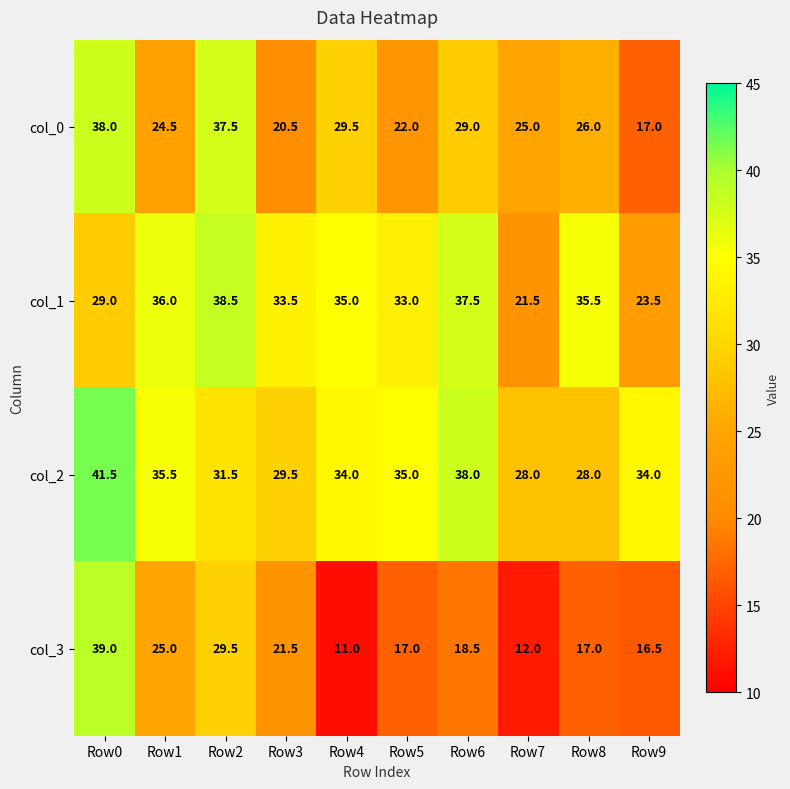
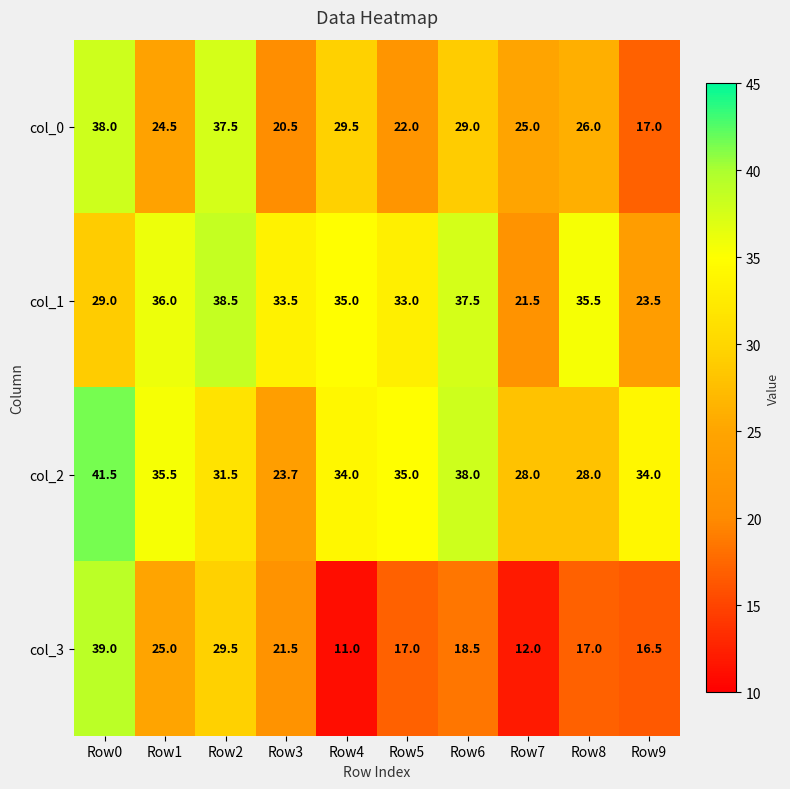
  {
    "col_0": {
      "Row0": 38.0,
      "Row1": 24.5,
      "Row2": 37.5,
      "Row3": 20.5,
      "Row4": 29.5,
      "Row5": 22.0,
      "Row6": 29.0,
      "Row7": 25.0,
      "Row8": 26.0,
      "Row9": 17.0
    },
    "col_1": {
      "Row0": 29.0,
      "Row1": 36.0,
      "Row2": 38.5,
      "Row3": 33.5,
      "Row4": 35.0,
      "Row5": 33.0,
      "Row6": 37.5,
      "Row7": 21.5,
      "Row8": 35.5,
      "Row9": 23.5
    },
    "col_2": {
      "Row0": 41.5,
      "Row1": 35.5,
      "Row2": 31.5,
-     "Row3": 29.5,
+     "Row3": 23.7,
      "Row4": 34.0,
      "Row5": 35.0,
      "Row6": 38.0,
      "Row7": 28.0,
      "Row8": 28.0,
      "Row9": 34.0
    },
    "col_3": {
      "Row0": 39.0,
      "Row1": 25.0,
      "Row2": 29.5,
      "Row3": 21.5,
      "Row4": 11.0,
      "Row5": 17.0,
      "Row6": 18.5,
      "Row7": 12.0,
      "Row8": 17.0,
      "Row9": 16.5
    }
  }
